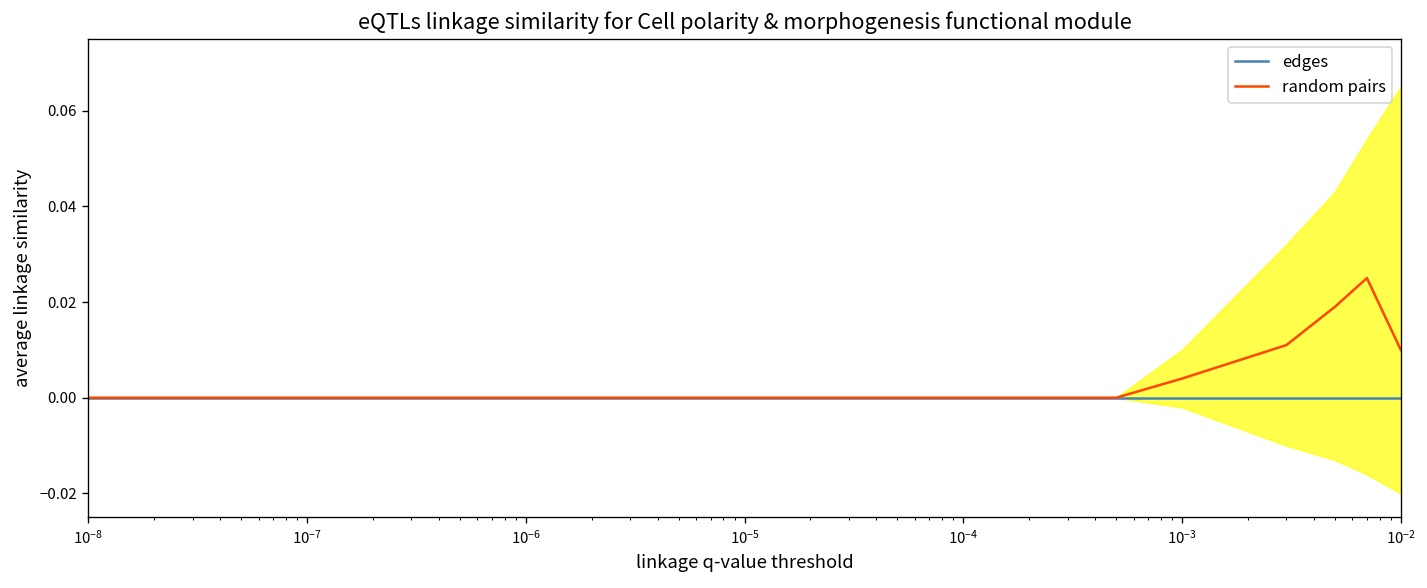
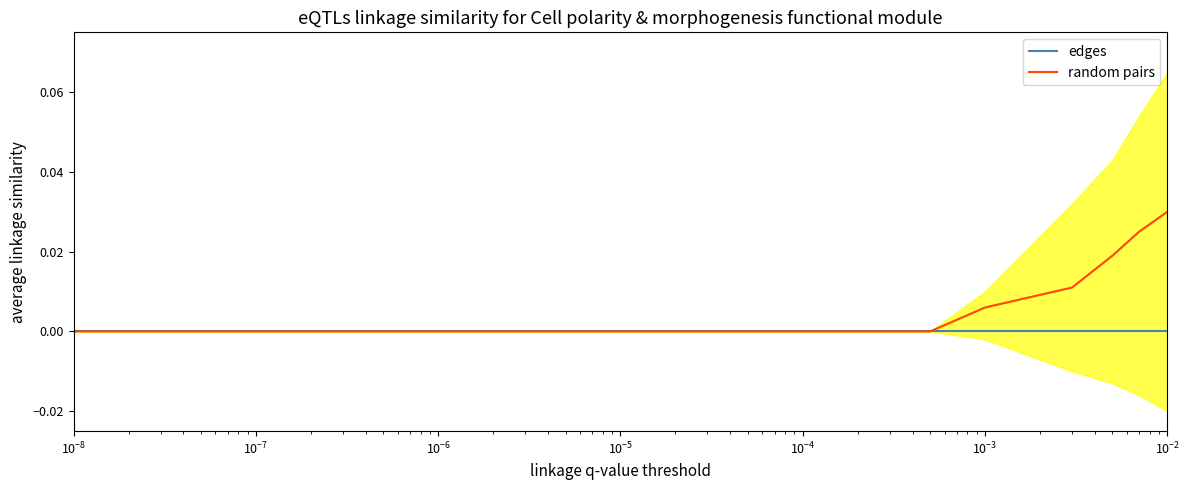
  {
    "edges": {
      "10^-3": 0.000,
      "10^-2": 0.000
    },
    "random pairs": {
-     "10^-3": 0.004,
-     "10^-2": 0.01
+     "10^-3": 0.006,
+     "10^-2": 0.03
    }
  }
